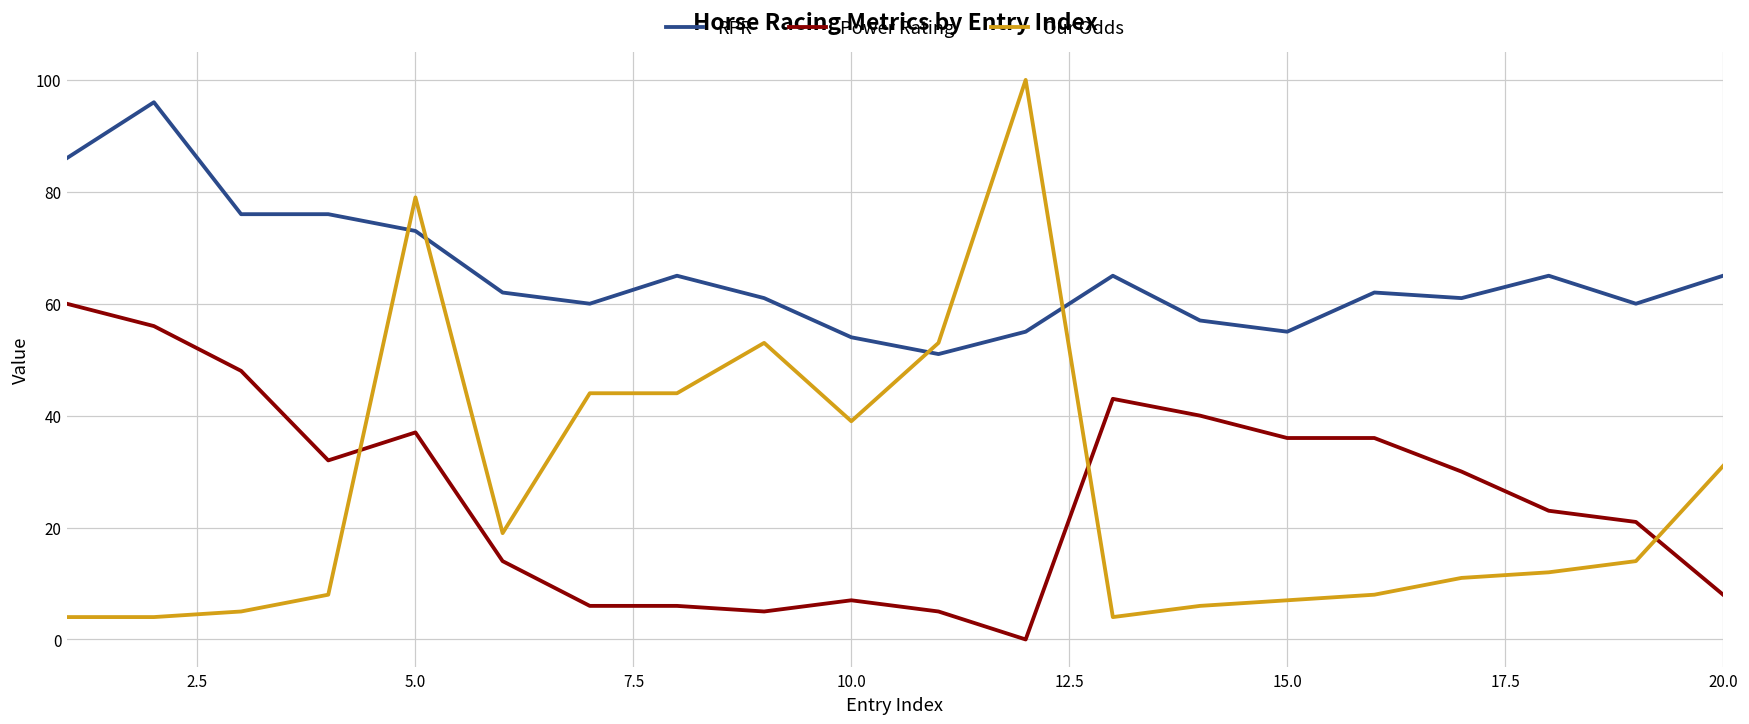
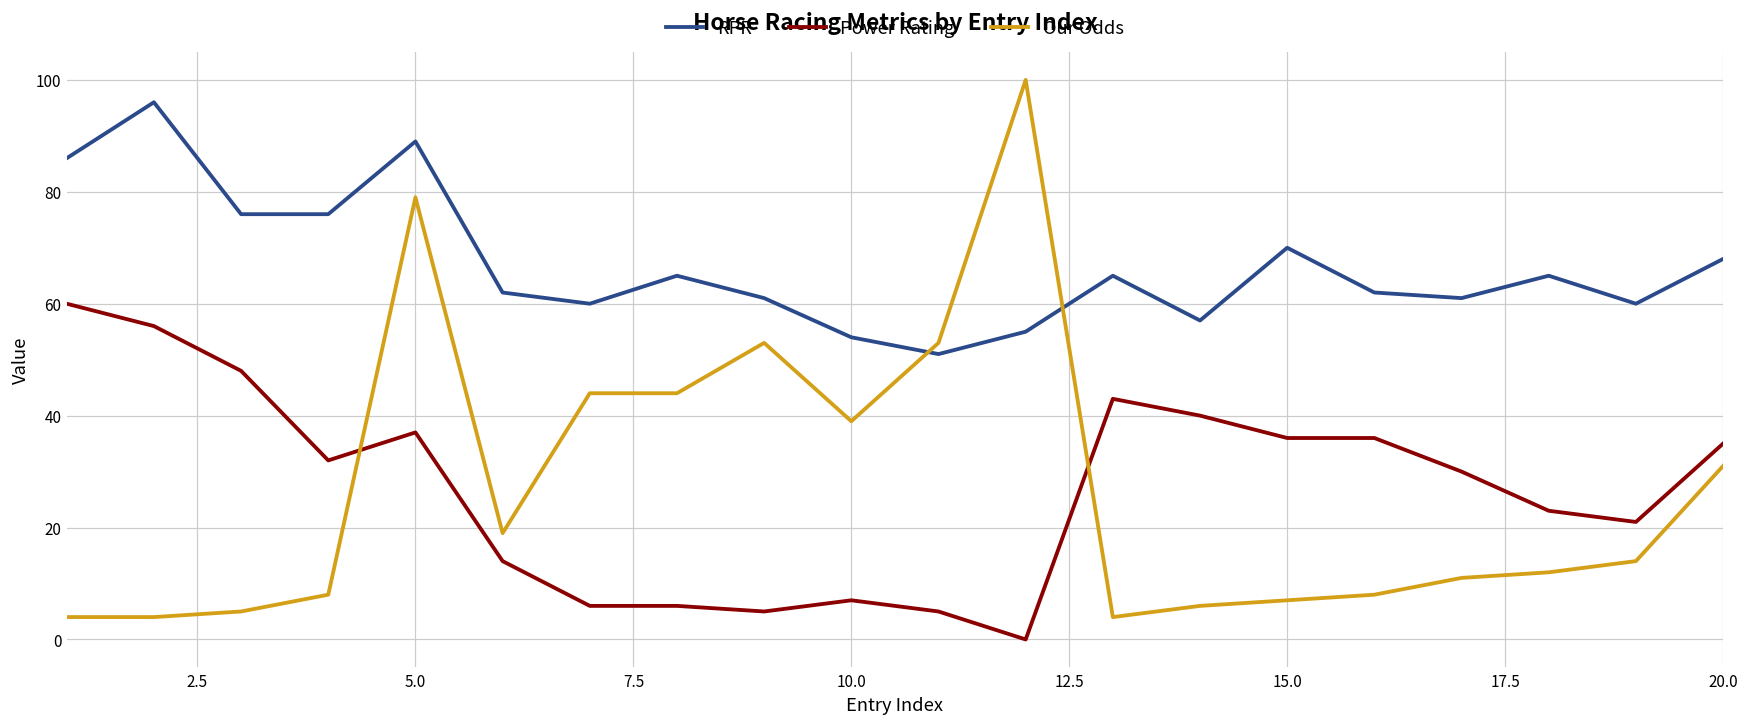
  {
    "RPR": {
-     "5.0": 73,
+     "5.0": 89,
      "10.0": 54,
-     "15.0": 55,
-     "20.0": 65
+     "15.0": 70,
+     "20.0": 68
    },
    "Power Rating": {
      "5.0": 37,
      "10.0": 7,
      "15.0": 36,
-     "20.0": 8
+     "20.0": 35
    },
    "Our Odds": {
      "5.0": 79,
      "10.0": 39,
      "15.0": 7,
      "20.0": 31
    }
  }
